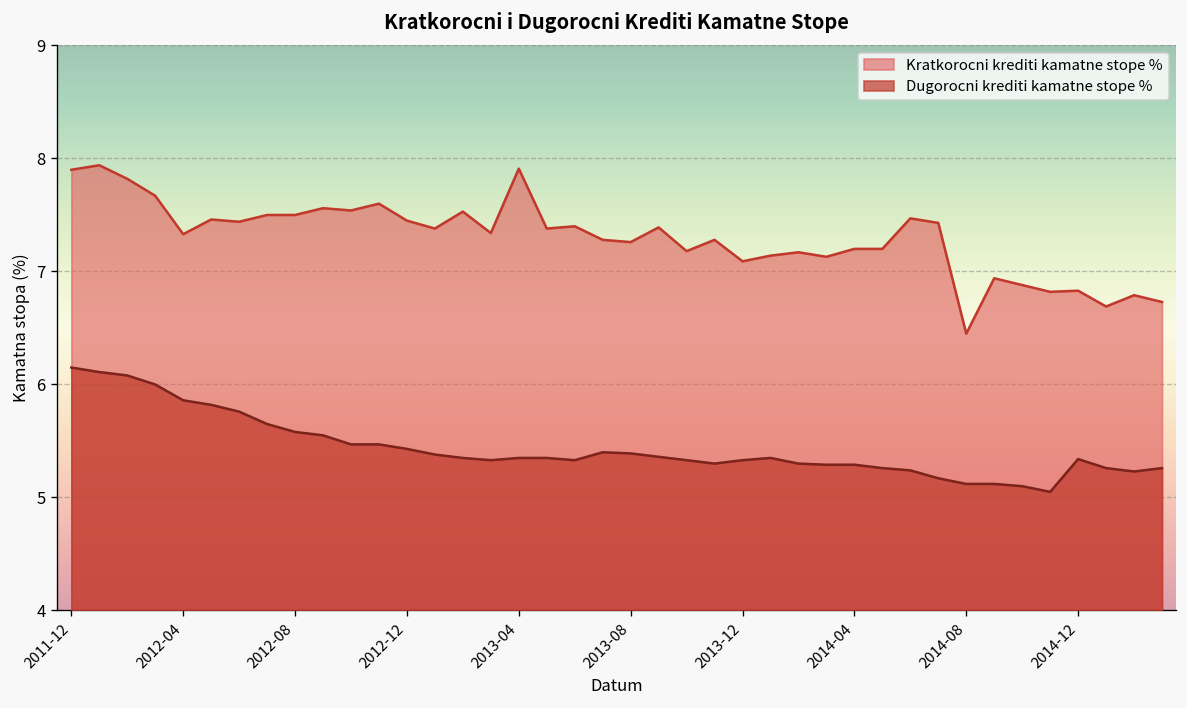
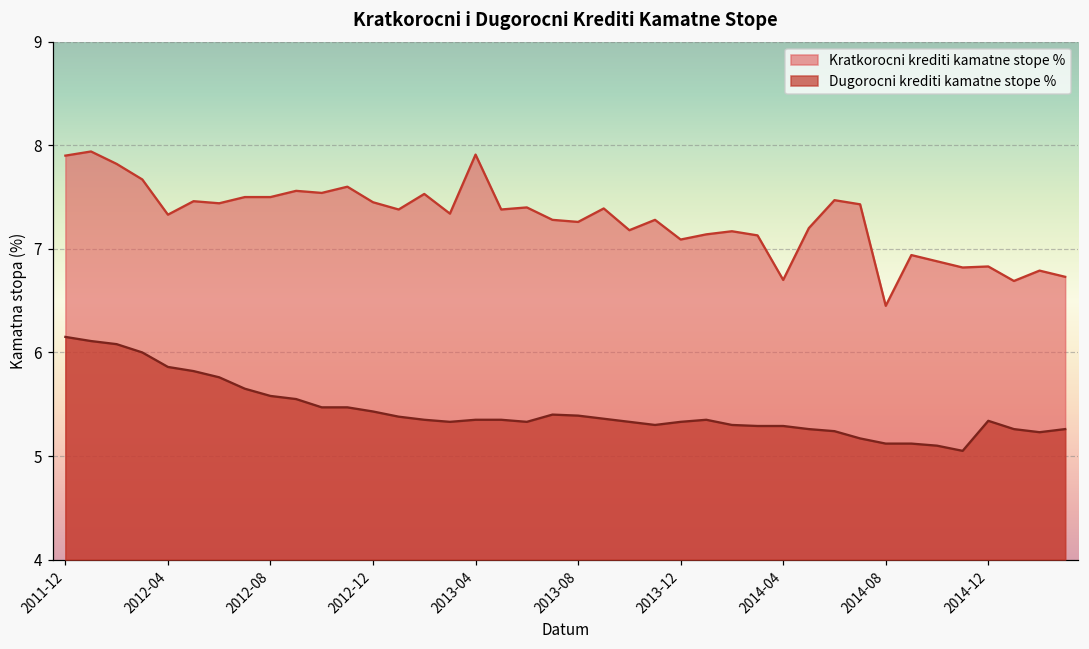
  {
    "Kratkorocni krediti kamatne stope %": {
      "2011-12": 7.9,
      "2012-04": 7.3,
      "2012-08": 7.5,
      "2012-12": 7.5,
      "2013-04": 7.9,
      "2013-08": 7.3,
      "2013-12": 7.1,
-     "2014-04": 7.2,
+     "2014-04": 6.7,
      "2014-08": 6.5,
      "2014-12": 6.8
    },
    "Dugorocni krediti kamatne stope %": {
      "2011-12": 6.2,
      "2012-04": 5.9,
      "2012-08": 5.6,
      "2012-12": 5.4,
      "2013-04": 5.4,
      "2013-08": 5.4,
      "2013-12": 5.3,
      "2014-04": 5.3,
      "2014-08": 5.1,
      "2014-12": 5.3
    }
  }
